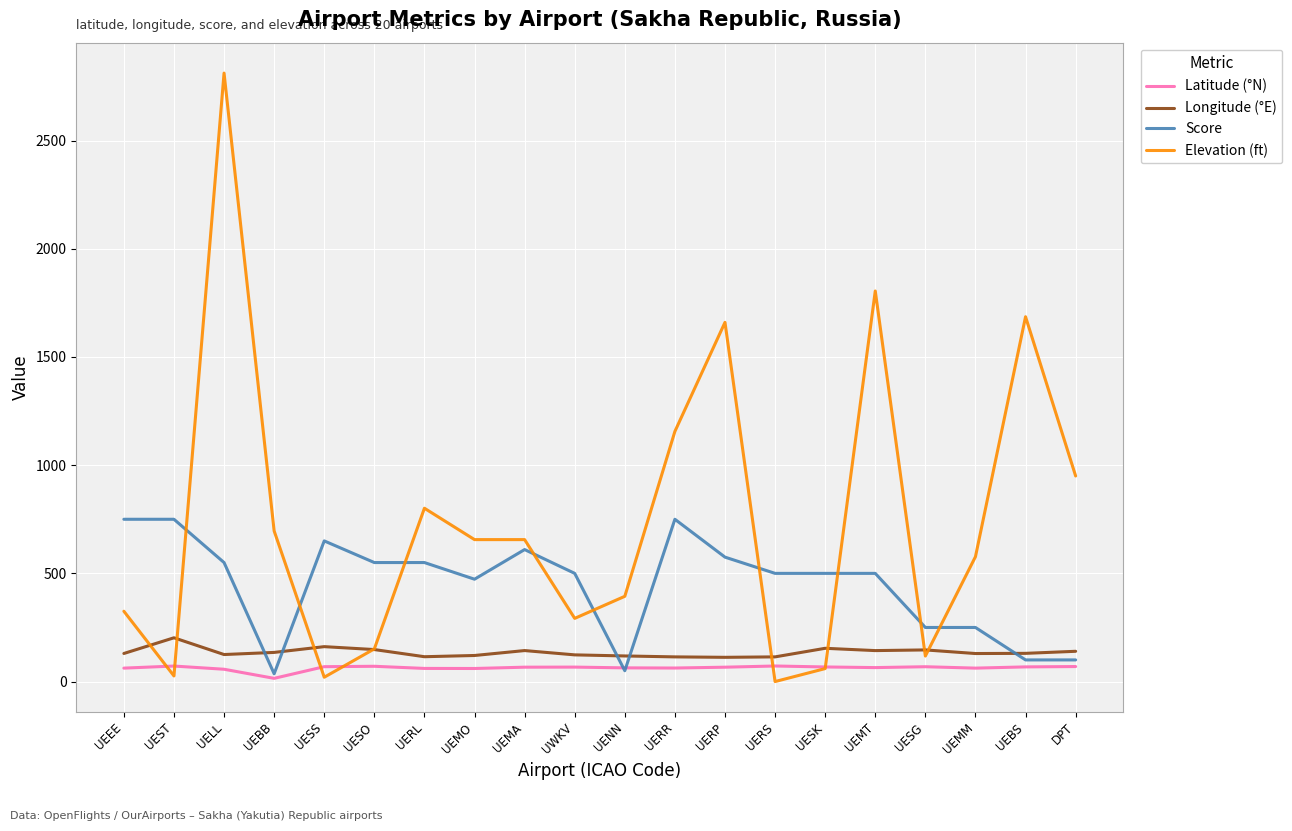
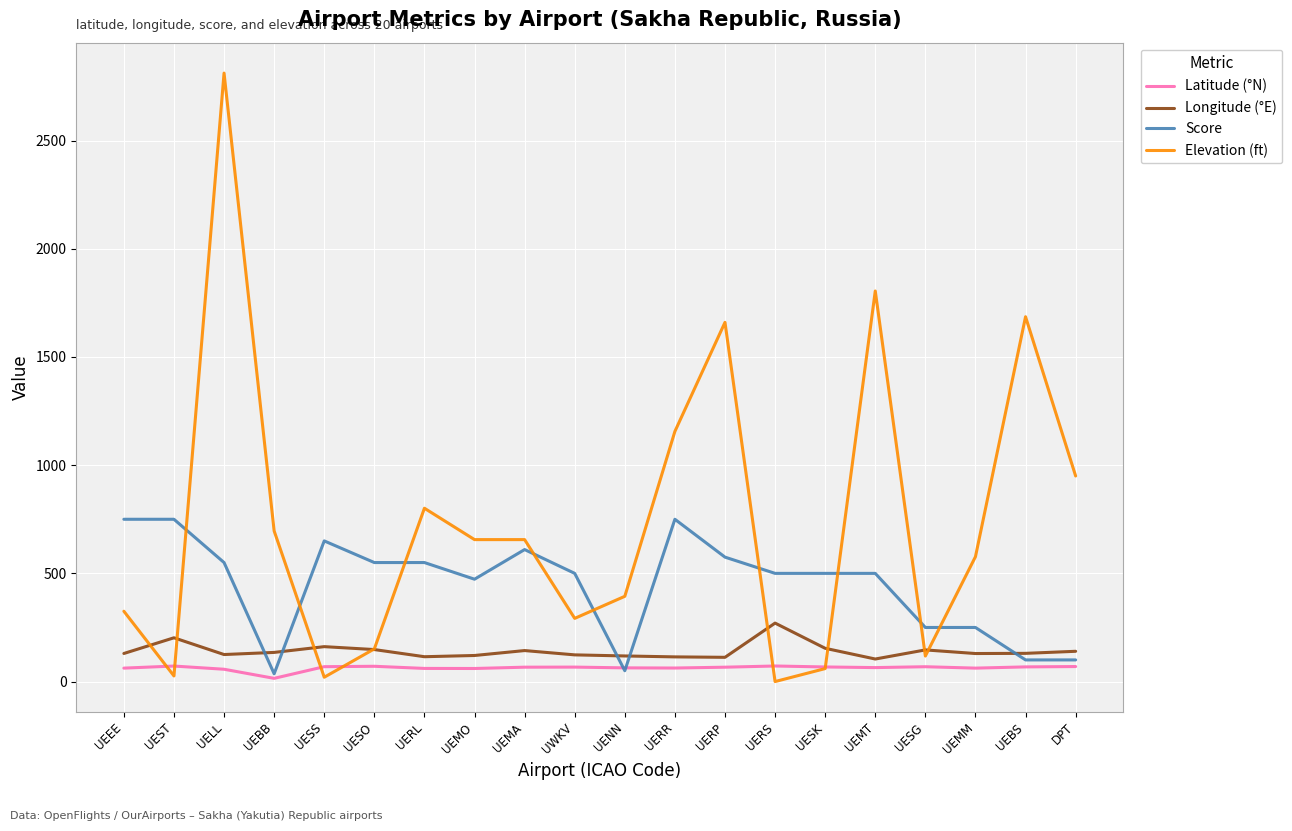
  {
    "Latitude (°N)": {
      "UEEE": 60,
      "UEST": 70,
      "UELL": 60,
      "UEBB": 10,
      "UESS": 70,
      "UESO": 70,
      "UERL": 60,
      "UEMO": 60,
      "UEMA": 70,
      "UWKV": 70,
      "UENN": 60,
      "UERR": 60,
      "UERP": 70,
      "UERS": 70,
      "UEMT": 60,
      "UESG": 70,
      "UEMM": 60,
      "UEBS": 70,
      "DPT": 70
    },
    "Longitude (°E)": {
      "UEEE": 130,
      "UEST": 200,
      "UELL": 120,
      "UEBB": 130,
      "UESS": 160,
      "UERL": 110,
      "UEMO": 120,
      "UEMA": 140,
      "UWKV": 120,
      "UENN": 120,
      "UERR": 110,
      "UERP": 110,
-     "UERS": 110,
+     "UERS": 270,
      "UESK": 150,
-     "UEMT": 140,
+     "UEMT": 100,
      "UESG": 150,
      "UEMM": 130,
      "UEBS": 130,
      "DPT": 140
    },
    "Score": {
      "UEEE": 750,
      "UEST": 750,
      "UELL": 550,
      "UEBB": 40,
      "UESS": 650,
      "UESO": 550,
      "UERL": 550,
      "UEMO": 470,
      "UEMA": 610,
      "UWKV": 500,
      "UENN": 50,
      "UERR": 750,
      "UERP": 580,
      "UERS": 500,
      "UESK": 500,
      "UEMT": 500,
      "UESG": 250,
      "UEMM": 250,
      "UEBS": 100,
      "DPT": 100
    },
    "Elevation (ft)": {
      "UEEE": 330,
      "UEST": 30,
      "UELL": 2810,
      "UEBB": 700,
      "UESS": 20,
      "UERL": 800,
      "UEMO": 660,
      "UEMA": 660,
      "UWKV": 290,
      "UENN": 390,
      "UERR": 1160,
      "UERP": 1660,
      "UERS": 0,
      "UEMT": 1810,
      "UESG": 120,
      "UEMM": 580,
      "UEBS": 1690,
      "DPT": 950
    }
  }
